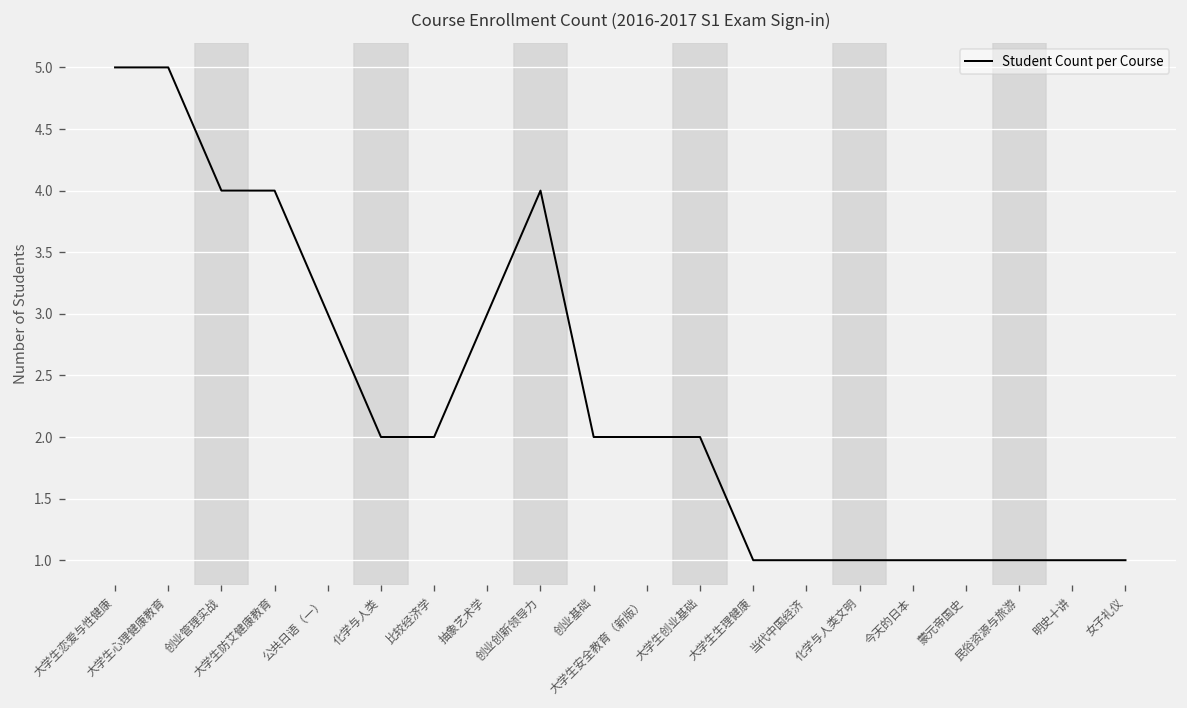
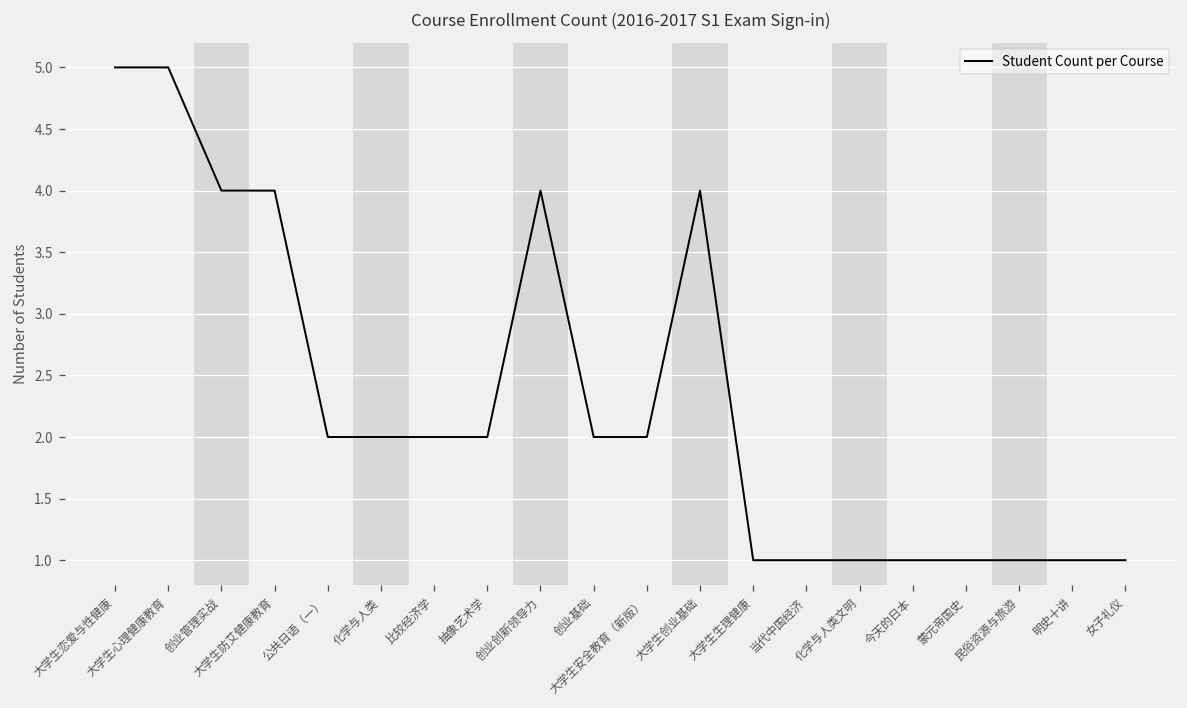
  {
    "大学生恋爱与性健康": 5,
    "大学生心理健康教育": 5,
    "创业管理实战": 4,
    "大学生防艾健康教育": 4,
-   "公共日语（一）": 3,
+   "公共日语（一）": 2,
    "化学与人类": 2,
    "比较经济学": 2,
-   "抽象艺术学": 3,
+   "抽象艺术学": 2,
    "创业创新领导力": 4,
    "创业基础": 2,
    "大学生安全教育（新版）": 2,
-   "大学生创业基础": 2,
+   "大学生创业基础": 4,
    "大学生生理健康": 1,
    "当代中国经济": 1,
    "化学与人类文明": 1,
    "今天的日本": 1,
    "蒙元帝国史": 1,
    "民俗资源与旅游": 1,
    "明史十讲": 1,
    "女子礼仪": 1
  }
